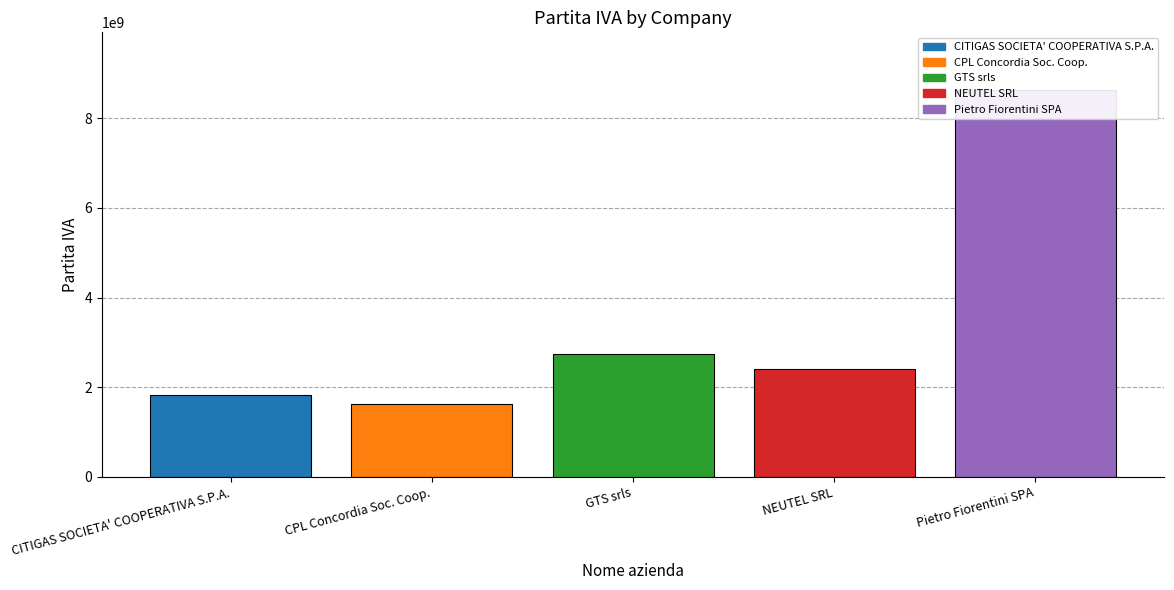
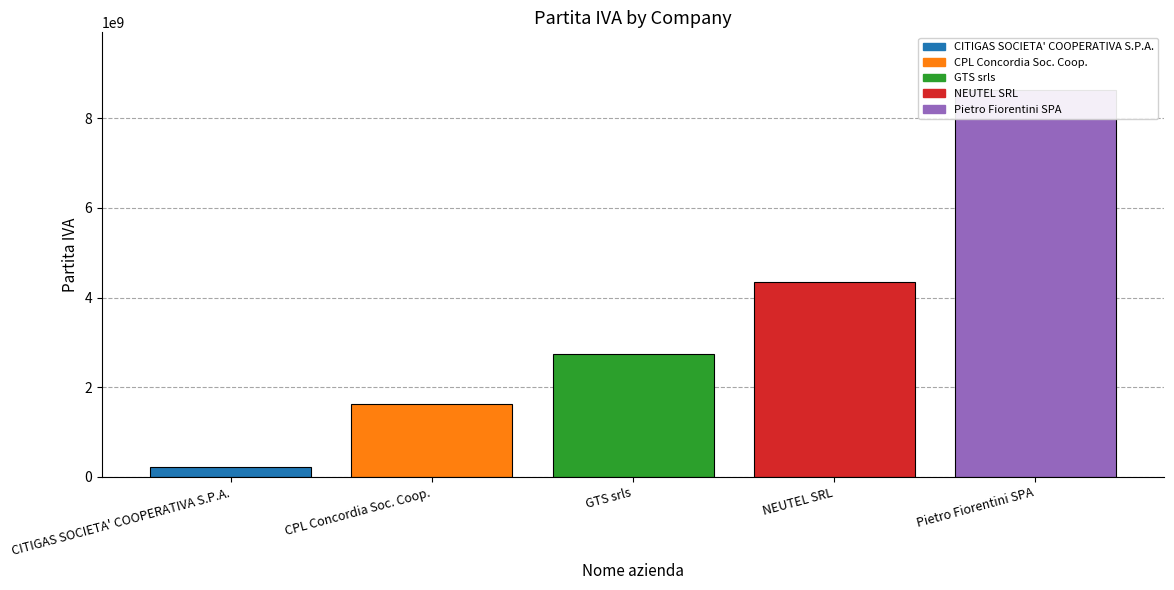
  {
-   "CITIGAS SOCIETA' COOPERATIVA S.P.A.": 1800000000,
+   "CITIGAS SOCIETA' COOPERATIVA S.P.A.": 200000000,
    "CPL Concordia Soc. Coop.": 1600000000,
    "GTS srls": 2700000000,
-   "NEUTEL SRL": 2400000000
+   "NEUTEL SRL": 4300000000
  }
